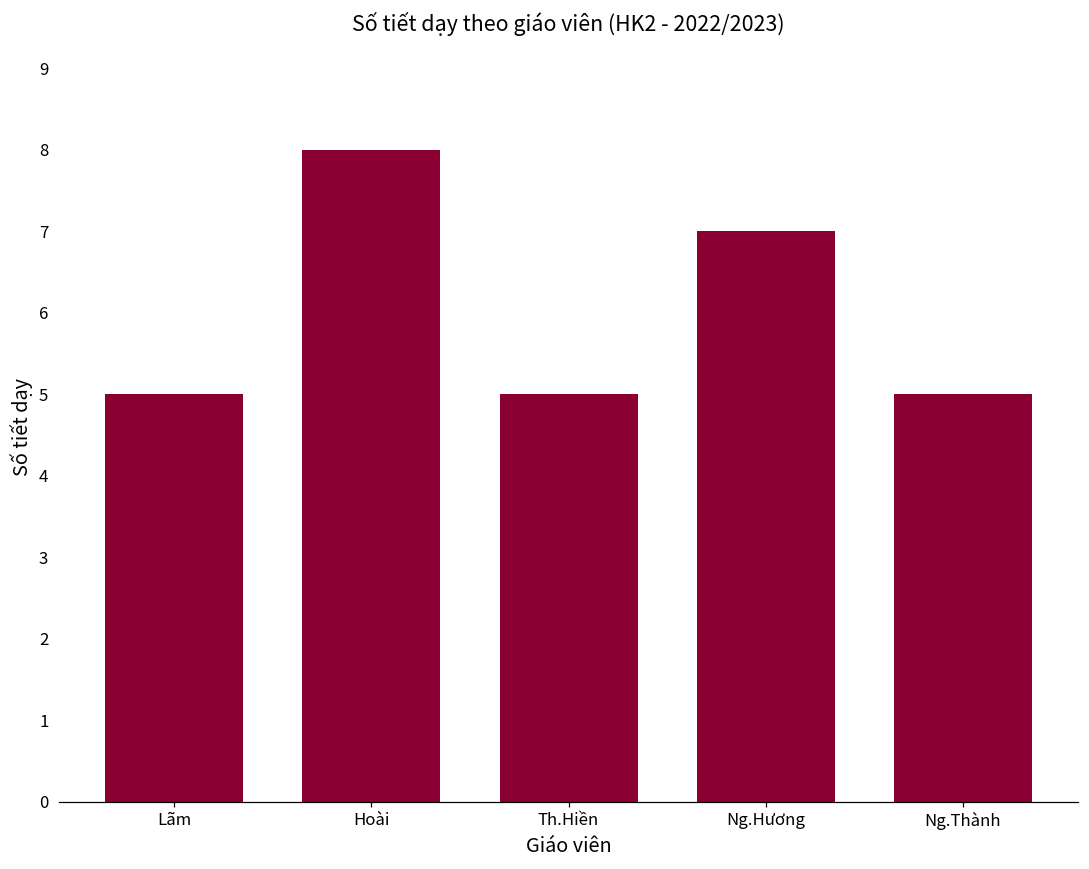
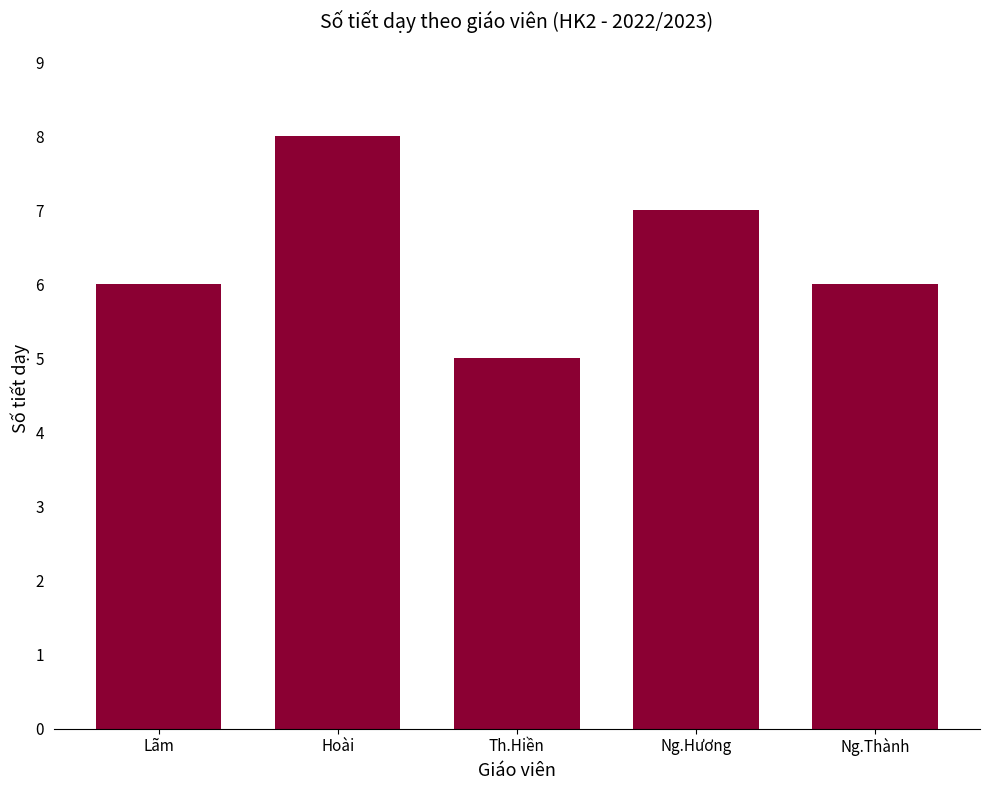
  {
-   "Lãm": 5,
+   "Lãm": 6,
    "Hoài": 8,
    "Th.Hiền": 5,
    "Ng.Hương": 7,
-   "Ng.Thành": 5
+   "Ng.Thành": 6
  }
